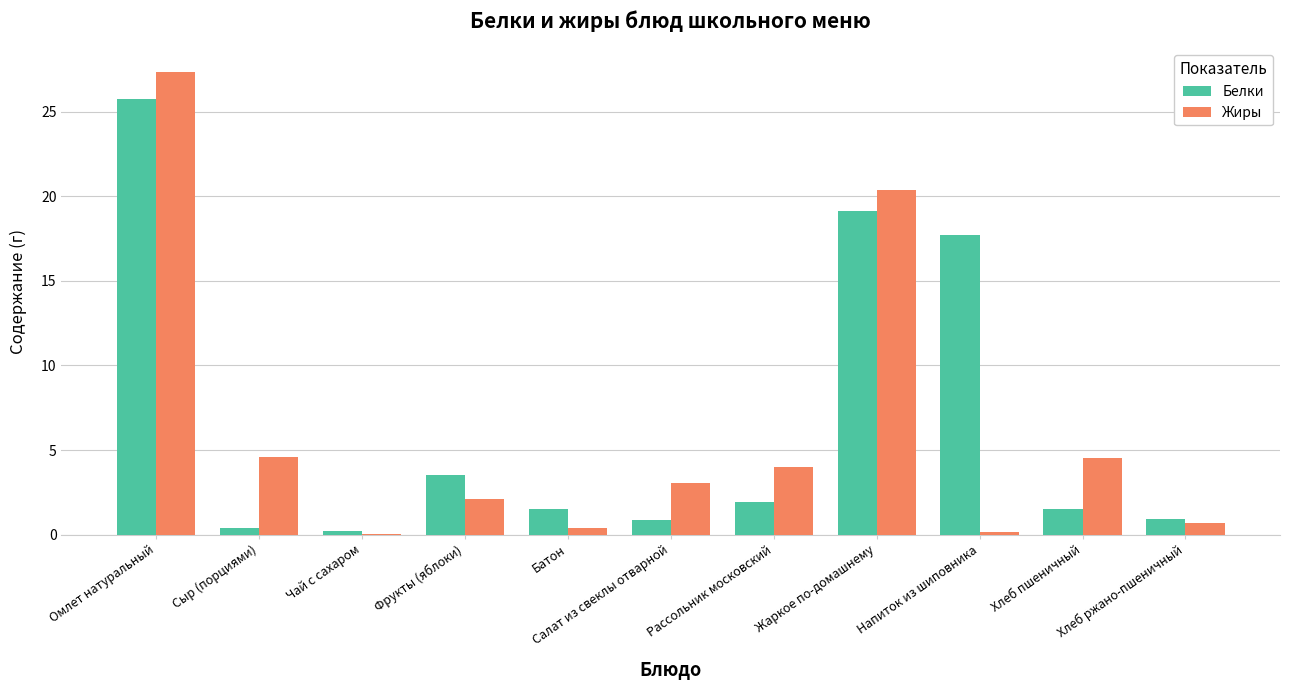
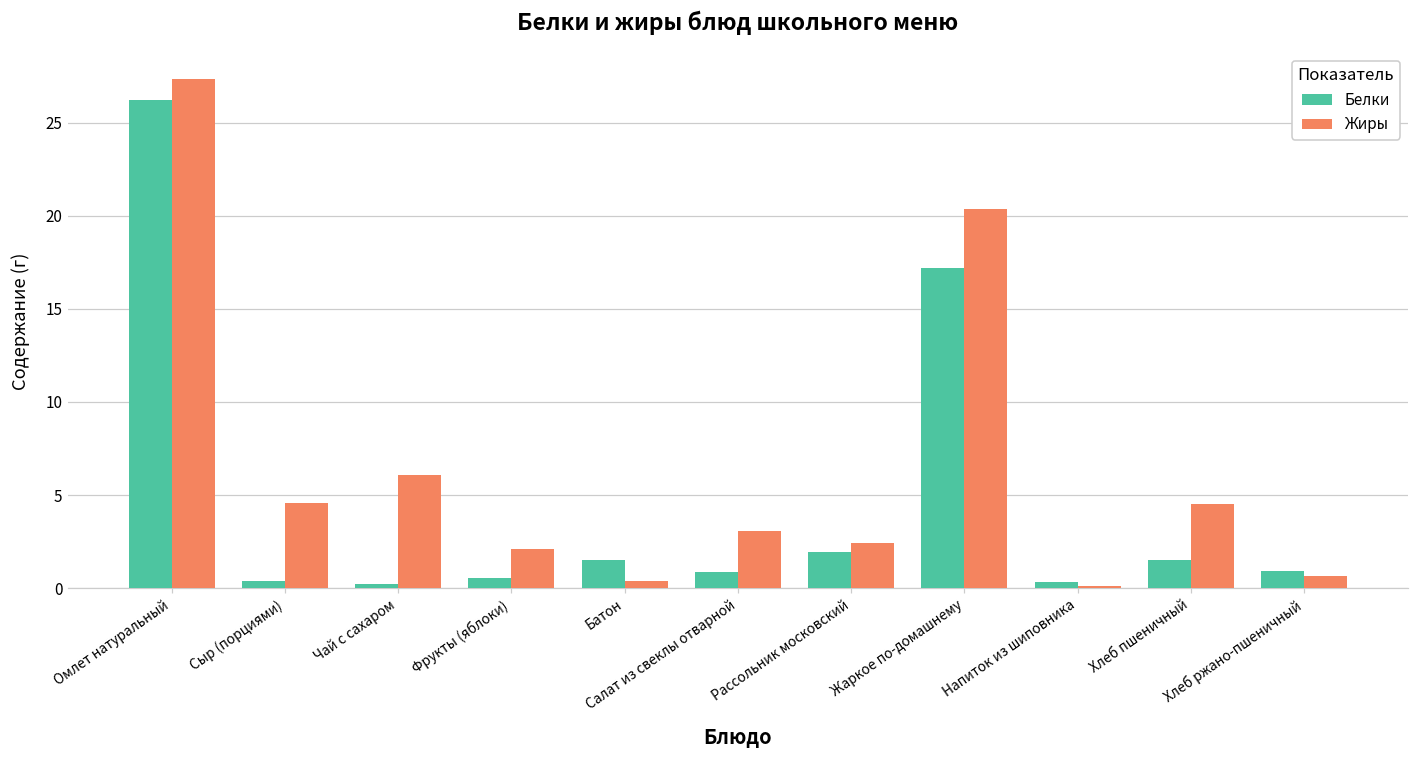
  {
    "Белки": {
-     "Омлет натуральный": 25.7,
+     "Омлет натуральный": 26.2,
      "Сыр (порциями)": 0.4,
      "Чай с сахаром": 0.2,
-     "Фрукты (яблоки)": 3.5,
+     "Фрукты (яблоки)": 0.5,
      "Батон": 1.5,
      "Салат из свеклы отварной": 0.9,
      "Рассольник московский": 2.0,
-     "Жаркое по-домашнему": 19.2,
-     "Напиток из шиповника": 17.7,
+     "Жаркое по-домашнему": 17.2,
+     "Напиток из шиповника": 0.3,
      "Хлеб пшеничный": 1.5,
      "Хлеб ржано-пшеничный": 0.9
    },
    "Жиры": {
      "Омлет натуральный": 27.4,
      "Сыр (порциями)": 4.6,
-     "Чай с сахаром": 0.1,
+     "Чай с сахаром": 6.1,
      "Фрукты (яблоки)": 2.1,
      "Батон": 0.4,
      "Салат из свеклы отварной": 3.1,
-     "Рассольник московский": 4.0,
+     "Рассольник московский": 2.4,
      "Жаркое по-домашнему": 20.4,
      "Хлеб пшеничный": 4.5,
      "Хлеб ржано-пшеничный": 0.7
    }
  }
